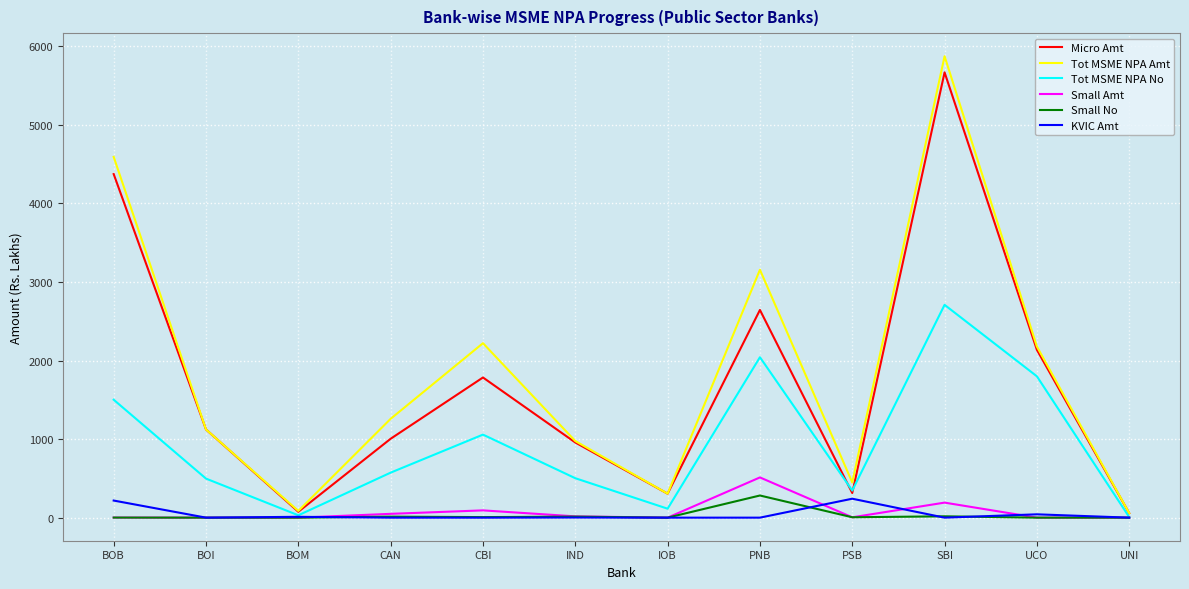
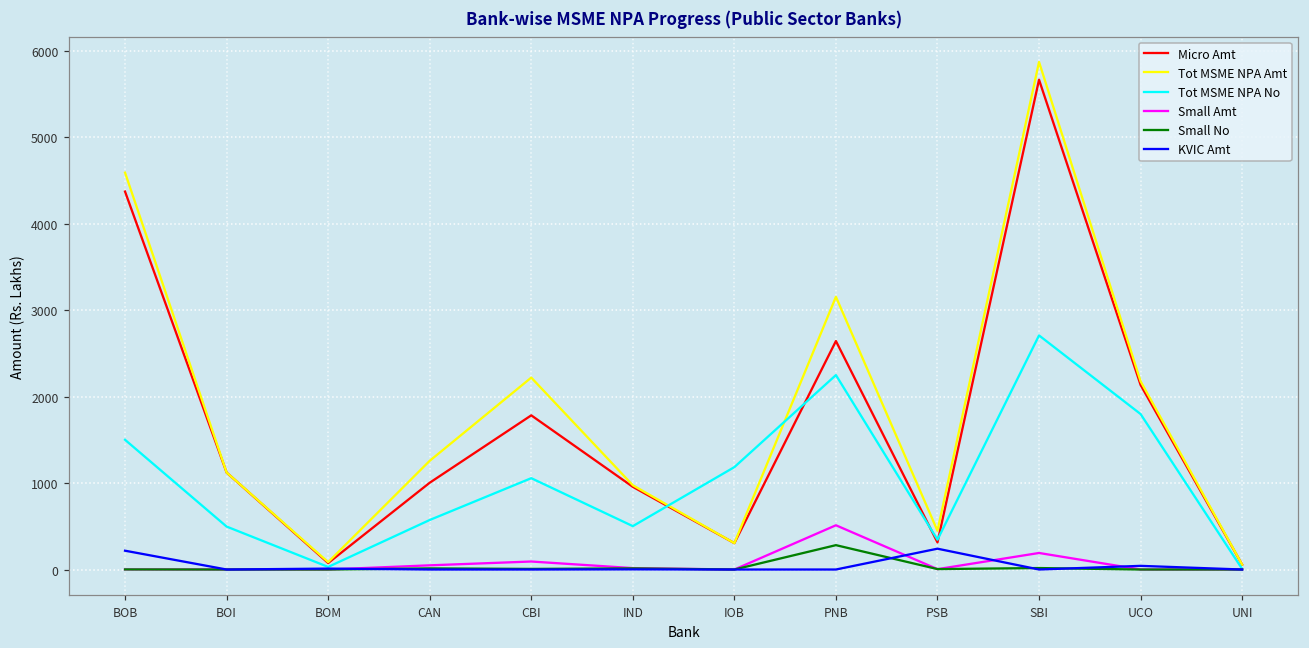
  {
    "Micro Amt": {
      "BOB": 4400,
      "CAN": 1000,
      "CBI": 1800,
      "PNB": 2600,
      "SBI": 5700,
      "UCO": 2100
    },
    "Tot MSME NPA Amt": {
      "BOB": 4600,
      "CAN": 1300,
      "CBI": 2200,
      "PNB": 3200,
      "PSB": 400,
      "SBI": 5900,
      "UCO": 2200
    },
    "Tot MSME NPA No": {
      "BOB": 1500,
      "BOI": 500,
      "CAN": 600,
      "CBI": 1100,
      "IND": 500,
-     "IOB": 100,
-     "PNB": 2000,
+     "IOB": 1200,
+     "PNB": 2300,
      "SBI": 2700,
      "UCO": 1800
    },
    "Small Amt": {
      "CAN": 0,
      "CBI": 100,
      "PNB": 500,
      "SBI": 200
    },
    "Small No": {
      "PNB": 300
    },
    "KVIC Amt": {
      "BOB": 200,
      "PNB": 0,
      "PSB": 200,
      "UCO": 0
    }
  }
